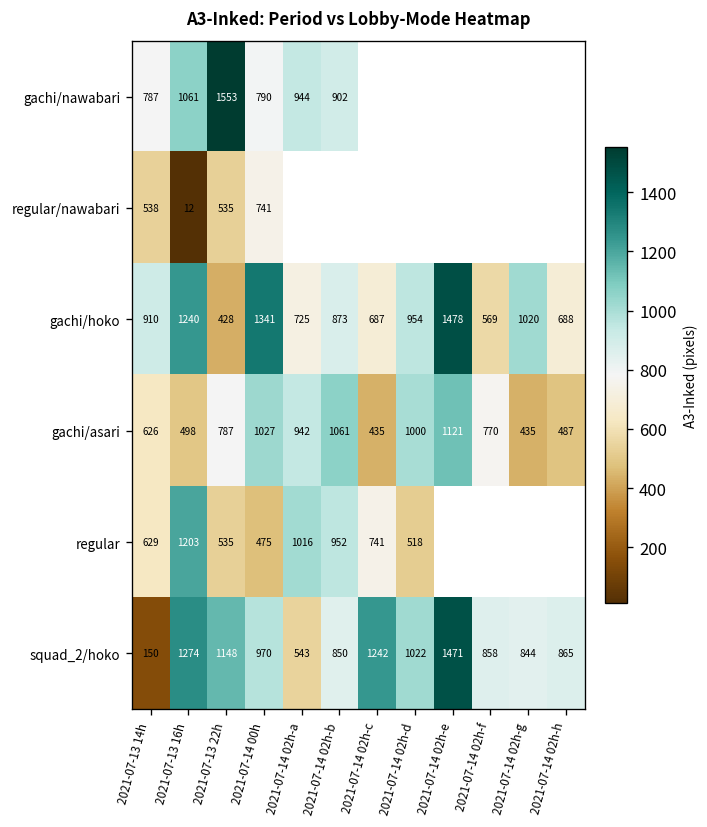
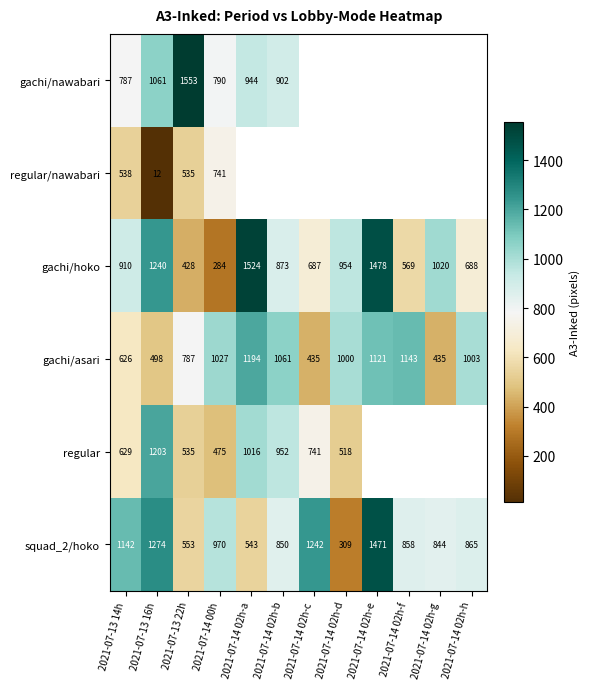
  {
    "gachi/nawabari": {
      "2021-07-13 14h": 787,
      "2021-07-13 16h": 1061,
      "2021-07-13 22h": 1553,
      "2021-07-14 00h": 790,
      "2021-07-14 02h-a": 944,
      "2021-07-14 02h-b": 902
    },
    "regular/nawabari": {
      "2021-07-13 14h": 538,
      "2021-07-13 16h": 12,
      "2021-07-13 22h": 535,
      "2021-07-14 00h": 741
    },
    "gachi/hoko": {
      "2021-07-13 14h": 910,
      "2021-07-13 16h": 1240,
      "2021-07-13 22h": 428,
-     "2021-07-14 00h": 1341,
-     "2021-07-14 02h-a": 725,
+     "2021-07-14 00h": 284,
+     "2021-07-14 02h-a": 1524,
      "2021-07-14 02h-b": 873,
      "2021-07-14 02h-c": 687,
      "2021-07-14 02h-d": 954,
      "2021-07-14 02h-e": 1478,
      "2021-07-14 02h-f": 569,
      "2021-07-14 02h-g": 1020,
      "2021-07-14 02h-h": 688
    },
    "gachi/asari": {
      "2021-07-13 14h": 626,
      "2021-07-13 16h": 498,
      "2021-07-13 22h": 787,
      "2021-07-14 00h": 1027,
-     "2021-07-14 02h-a": 942,
+     "2021-07-14 02h-a": 1194,
      "2021-07-14 02h-b": 1061,
      "2021-07-14 02h-c": 435,
      "2021-07-14 02h-d": 1000,
      "2021-07-14 02h-e": 1121,
-     "2021-07-14 02h-f": 770,
+     "2021-07-14 02h-f": 1143,
      "2021-07-14 02h-g": 435,
-     "2021-07-14 02h-h": 487
+     "2021-07-14 02h-h": 1003
    },
    "regular": {
      "2021-07-13 14h": 629,
      "2021-07-13 16h": 1203,
      "2021-07-13 22h": 535,
      "2021-07-14 00h": 475,
      "2021-07-14 02h-a": 1016,
      "2021-07-14 02h-b": 952,
      "2021-07-14 02h-c": 741,
      "2021-07-14 02h-d": 518
    },
    "squad_2/hoko": {
-     "2021-07-13 14h": 150,
+     "2021-07-13 14h": 1142,
      "2021-07-13 16h": 1274,
-     "2021-07-13 22h": 1148,
+     "2021-07-13 22h": 553,
      "2021-07-14 00h": 970,
      "2021-07-14 02h-a": 543,
      "2021-07-14 02h-b": 850,
      "2021-07-14 02h-c": 1242,
-     "2021-07-14 02h-d": 1022,
+     "2021-07-14 02h-d": 309,
      "2021-07-14 02h-e": 1471,
      "2021-07-14 02h-f": 858,
      "2021-07-14 02h-g": 844,
      "2021-07-14 02h-h": 865
    }
  }
